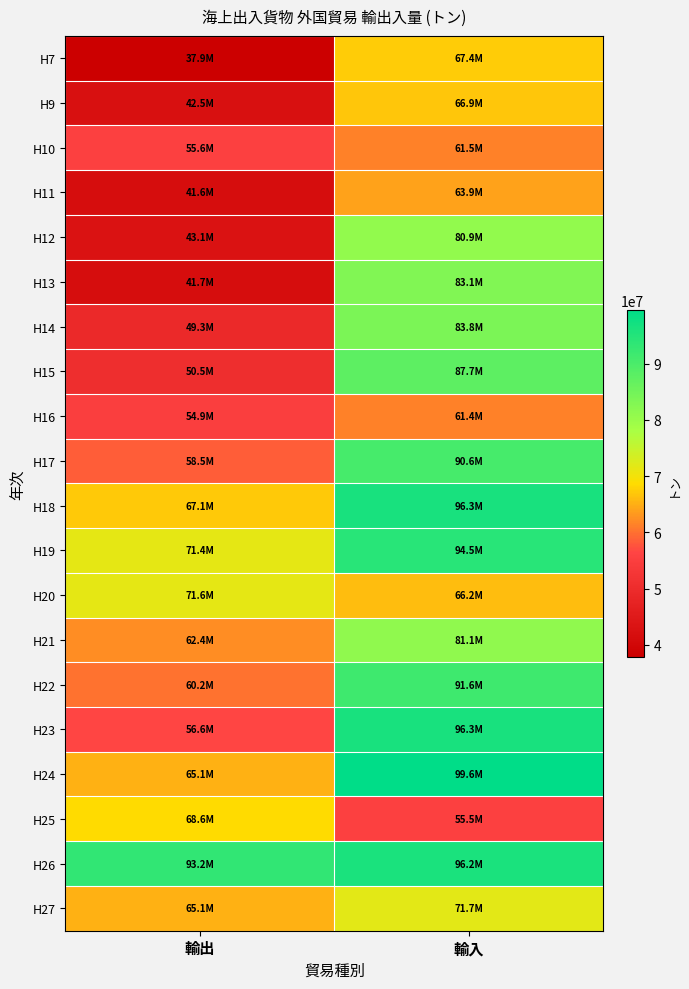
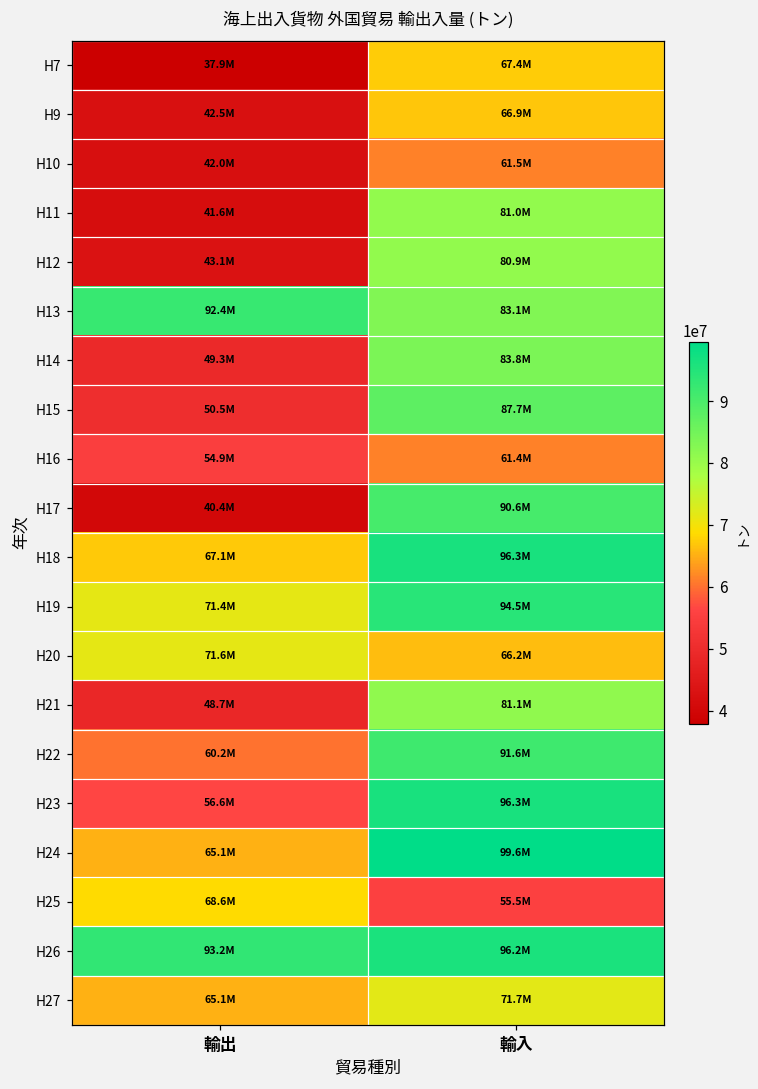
  {
    "H7": {
      "輸出": "37.9M",
      "輸入": "67.4M"
    },
    "H9": {
      "輸出": "42.5M",
      "輸入": "66.9M"
    },
    "H10": {
-     "輸出": "55.6M",
+     "輸出": "42.0M",
      "輸入": "61.5M"
    },
    "H11": {
      "輸出": "41.6M",
-     "輸入": "63.9M"
+     "輸入": "81.0M"
    },
    "H12": {
      "輸出": "43.1M",
      "輸入": "80.9M"
    },
    "H13": {
-     "輸出": "41.7M",
+     "輸出": "92.4M",
      "輸入": "83.1M"
    },
    "H14": {
      "輸出": "49.3M",
      "輸入": "83.8M"
    },
    "H15": {
      "輸出": "50.5M",
      "輸入": "87.7M"
    },
    "H16": {
      "輸出": "54.9M",
      "輸入": "61.4M"
    },
    "H17": {
-     "輸出": "58.5M",
+     "輸出": "40.4M",
      "輸入": "90.6M"
    },
    "H18": {
      "輸出": "67.1M",
      "輸入": "96.3M"
    },
    "H19": {
      "輸出": "71.4M",
      "輸入": "94.5M"
    },
    "H20": {
      "輸出": "71.6M",
      "輸入": "66.2M"
    },
    "H21": {
-     "輸出": "62.4M",
+     "輸出": "48.7M",
      "輸入": "81.1M"
    },
    "H22": {
      "輸出": "60.2M",
      "輸入": "91.6M"
    },
    "H23": {
      "輸出": "56.6M",
      "輸入": "96.3M"
    },
    "H24": {
      "輸出": "65.1M",
      "輸入": "99.6M"
    },
    "H25": {
      "輸出": "68.6M",
      "輸入": "55.5M"
    },
    "H26": {
      "輸出": "93.2M",
      "輸入": "96.2M"
    },
    "H27": {
      "輸出": "65.1M",
      "輸入": "71.7M"
    }
  }
